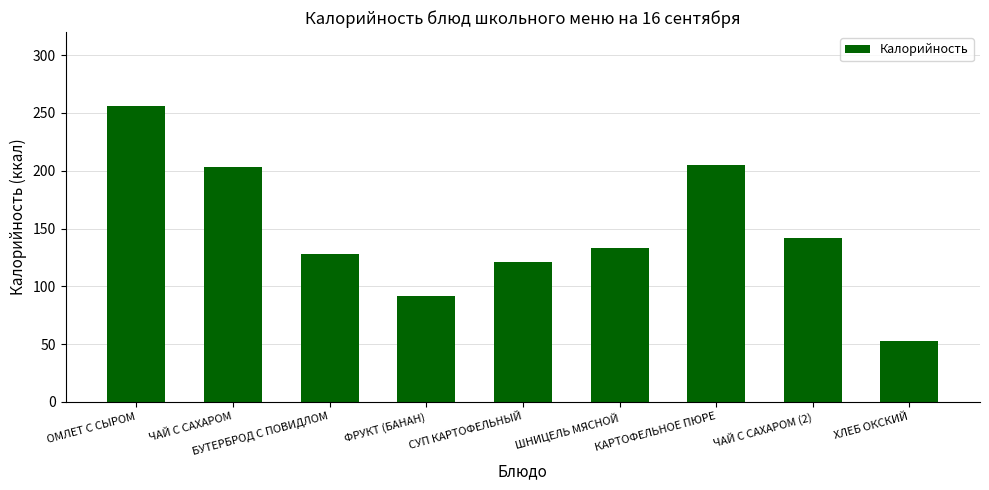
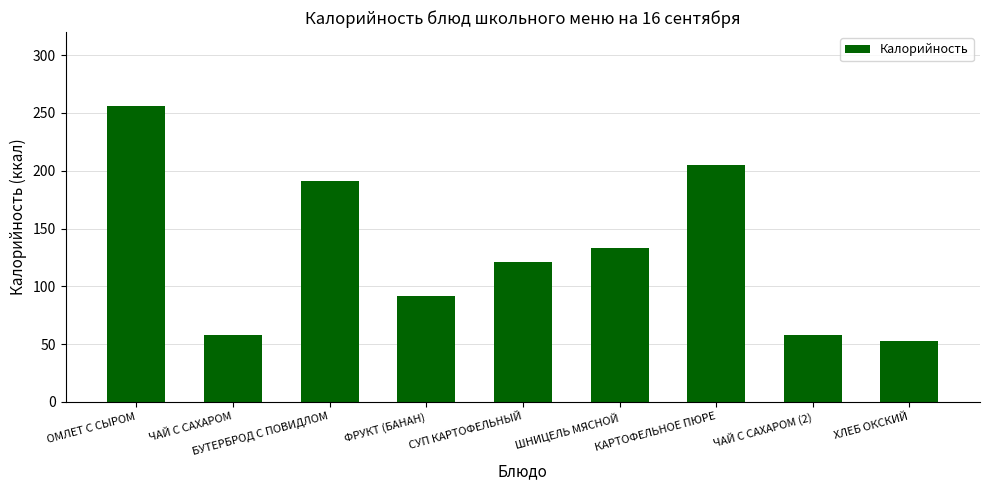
  {
    "ОМЛЕТ С СЫРОМ": 256,
-   "ЧАЙ С САХАРОМ": 203,
-   "БУТЕРБРОД С ПОВИДЛОМ": 128,
+   "ЧАЙ С САХАРОМ": 58,
+   "БУТЕРБРОД С ПОВИДЛОМ": 191,
    "ФРУКТ (БАНАН)": 92,
    "СУП КАРТОФЕЛЬНЫЙ": 121,
    "ШНИЦЕЛЬ МЯСНОЙ": 133,
    "КАРТОФЕЛЬНОЕ ПЮРЕ": 205,
-   "ЧАЙ С САХАРОМ (2)": 142,
+   "ЧАЙ С САХАРОМ (2)": 58,
    "ХЛЕБ ОКСКИЙ": 53
  }
